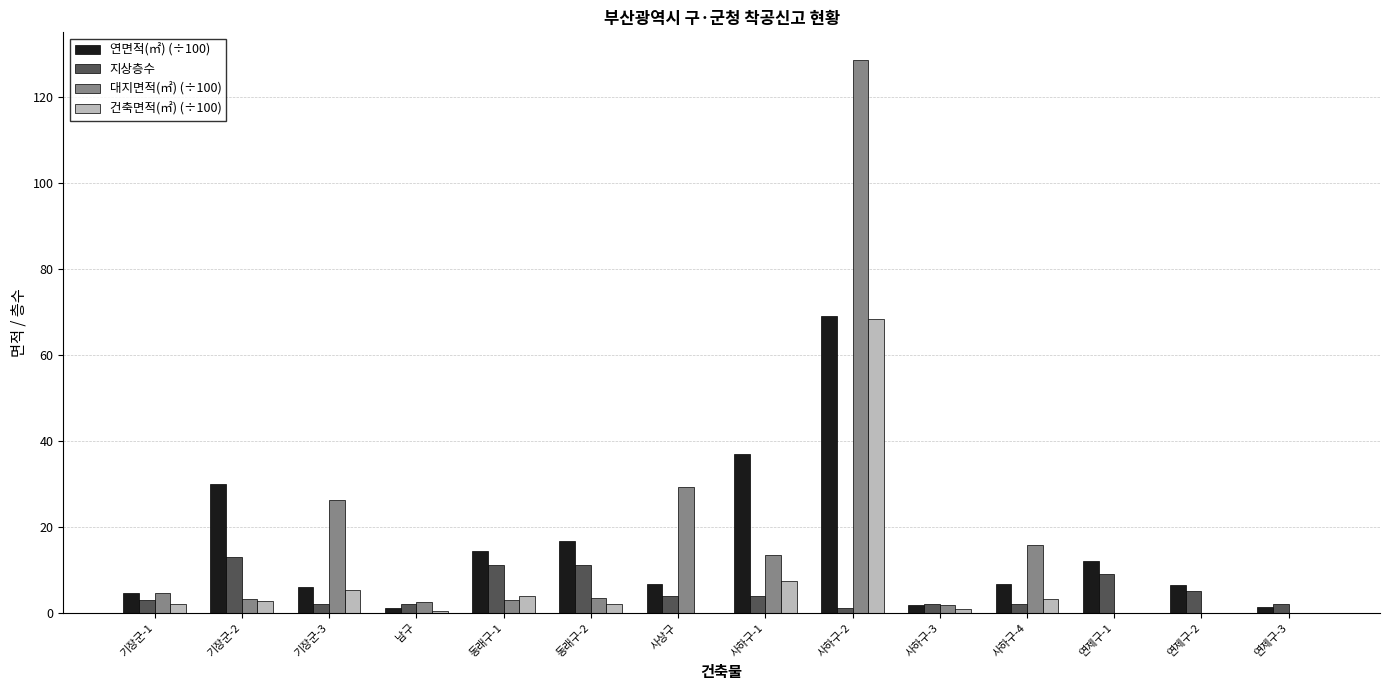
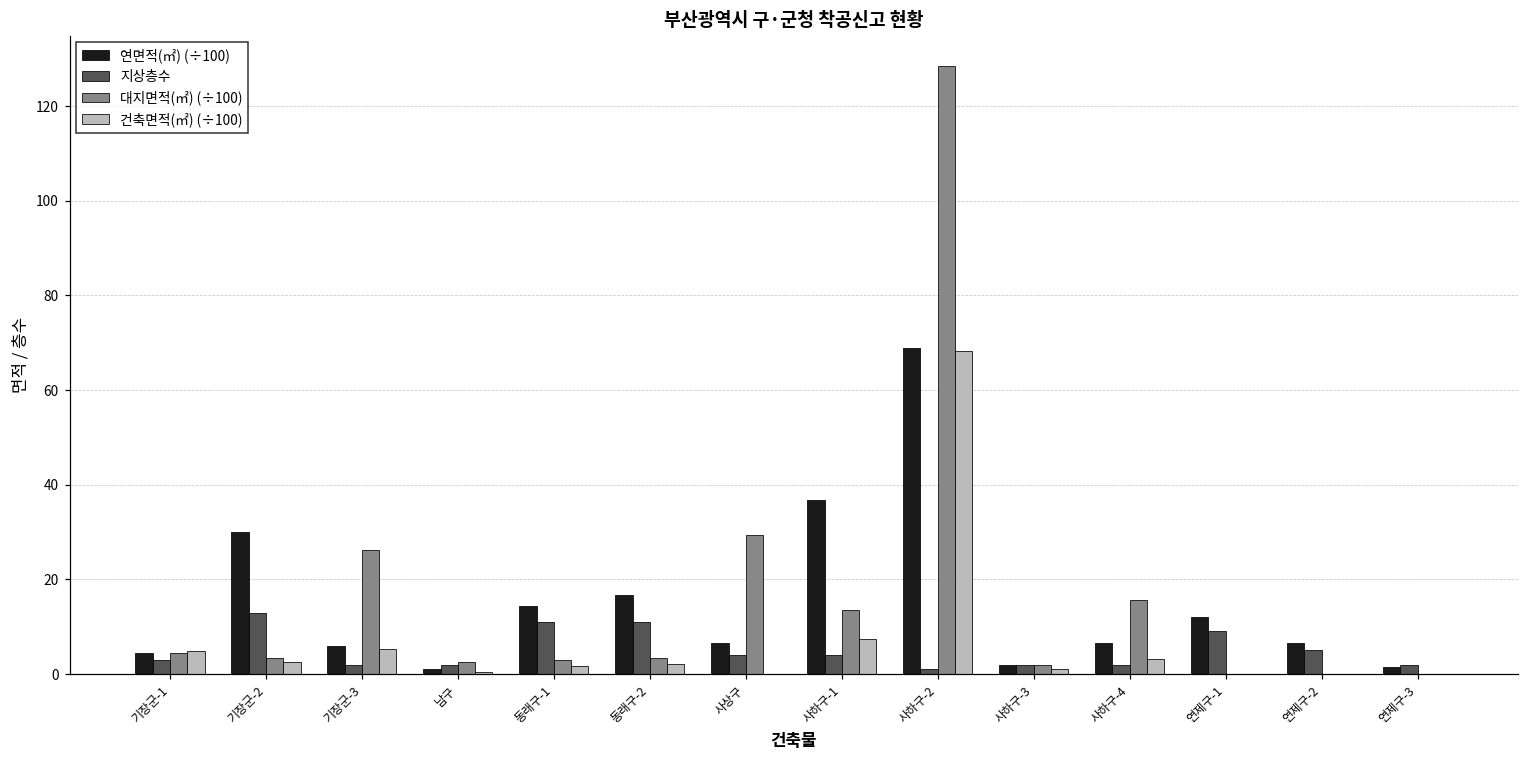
  {
    "연면적(㎡) (÷100)": {
      "기장군-1": 4,
      "기장군-2": 30,
      "기장군-3": 6,
      "남구": 1,
      "동래구-1": 14,
      "동래구-2": 17,
      "사상구": 7,
      "사하구-1": 37,
      "사하구-2": 69,
      "사하구-3": 2,
      "사하구-4": 7,
      "연제구-1": 12,
      "연제구-2": 7,
      "연제구-3": 1
    },
    "지상층수": {
      "기장군-1": 3,
      "기장군-2": 13,
      "기장군-3": 2,
      "남구": 2,
      "동래구-1": 11,
      "동래구-2": 11,
      "사상구": 4,
      "사하구-1": 4,
      "사하구-2": 1,
      "사하구-3": 2,
      "사하구-4": 2,
      "연제구-1": 9,
      "연제구-2": 5,
      "연제구-3": 2
    },
    "대지면적(㎡) (÷100)": {
      "기장군-1": 5,
      "기장군-2": 3,
      "기장군-3": 26,
      "남구": 3,
      "동래구-1": 3,
      "동래구-2": 3,
      "사상구": 29,
      "사하구-1": 13,
      "사하구-2": 129,
      "사하구-3": 2,
      "사하구-4": 16,
      "연제구-1": 0,
      "연제구-2": 0,
      "연제구-3": 0
    },
    "건축면적(㎡) (÷100)": {
-     "기장군-1": 2,
+     "기장군-1": 5,
      "기장군-2": 3,
      "기장군-3": 5,
-     "동래구-1": 4,
+     "동래구-1": 2,
      "동래구-2": 2,
      "사상구": 0,
      "사하구-1": 7,
      "사하구-2": 68,
      "사하구-3": 1,
      "사하구-4": 3,
      "연제구-1": 0,
      "연제구-2": 0,
      "연제구-3": 0
    }
  }
